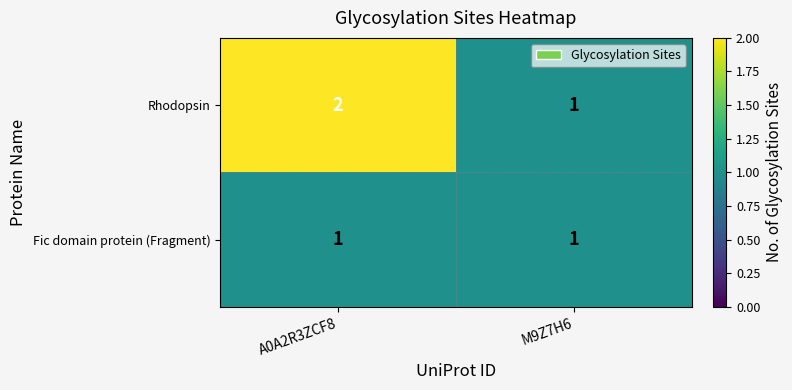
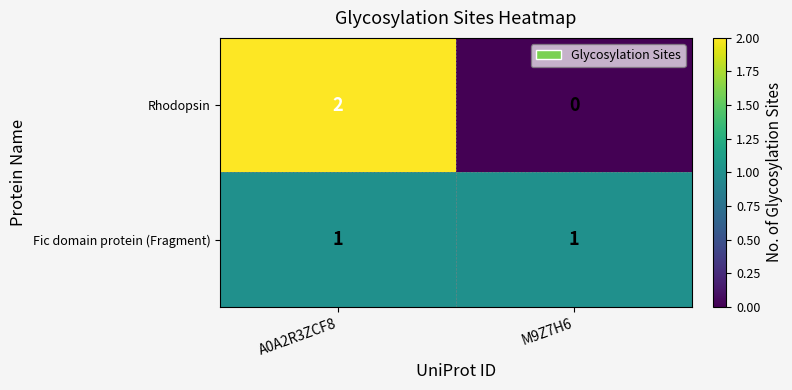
  {
    "Rhodopsin": {
      "A0A2R3ZCF8": 2,
-     "M9Z7H6": 1
+     "M9Z7H6": 0
    },
    "Fic domain protein (Fragment)": {
      "A0A2R3ZCF8": 1,
      "M9Z7H6": 1
    }
  }
